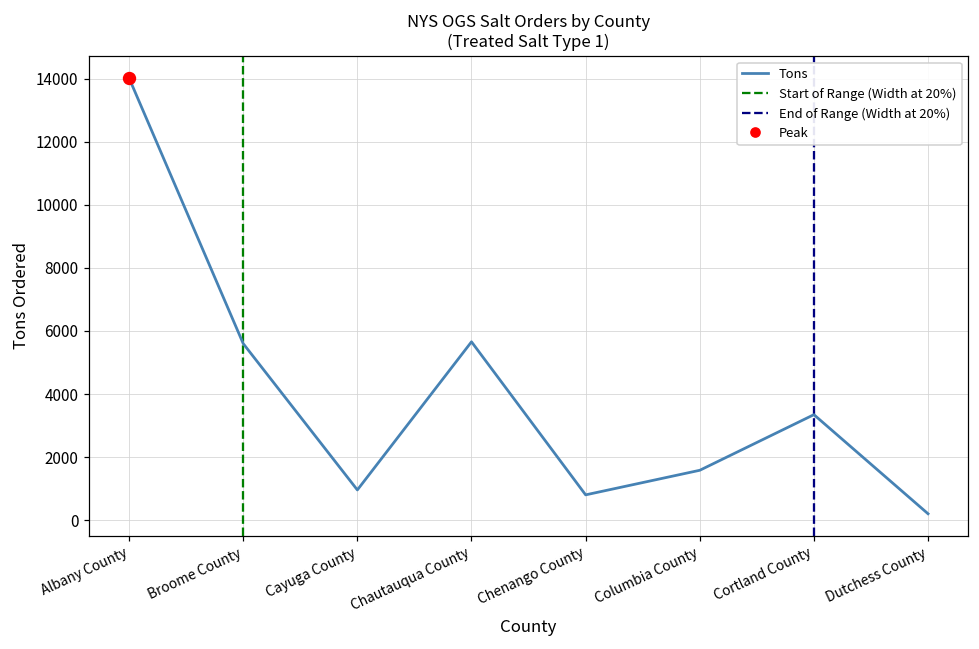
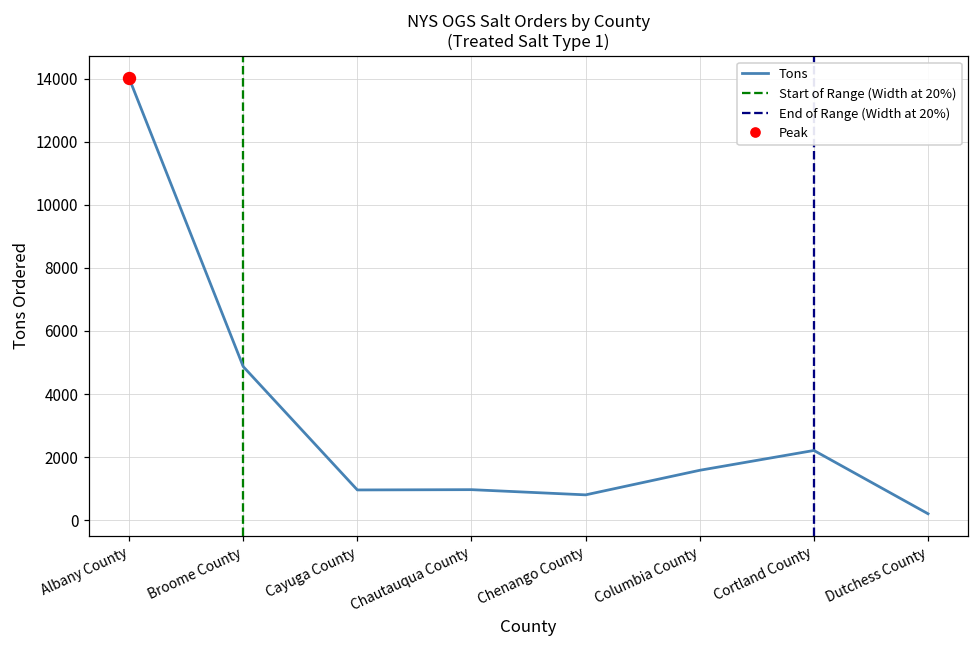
  {
    "Tons": {
-     "Broome County": 5600,
+     "Broome County": 4900,
      "Cayuga County": 1000,
-     "Chautauqua County": 5700,
+     "Chautauqua County": 1000,
      "Chenango County": 800,
      "Columbia County": 1600,
-     "Cortland County": 3300,
+     "Cortland County": 2200,
      "Dutchess County": 200
    }
  }
